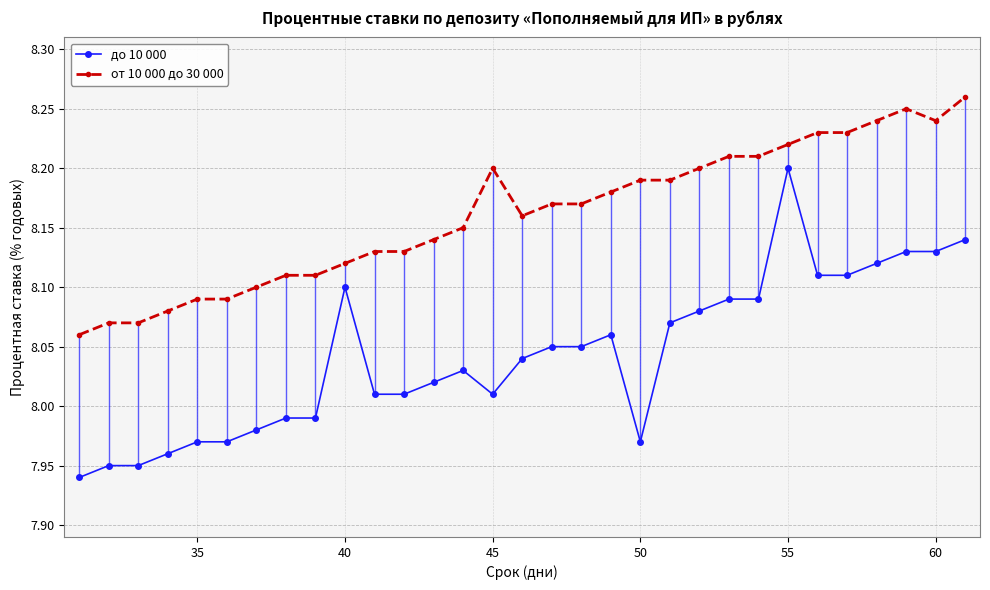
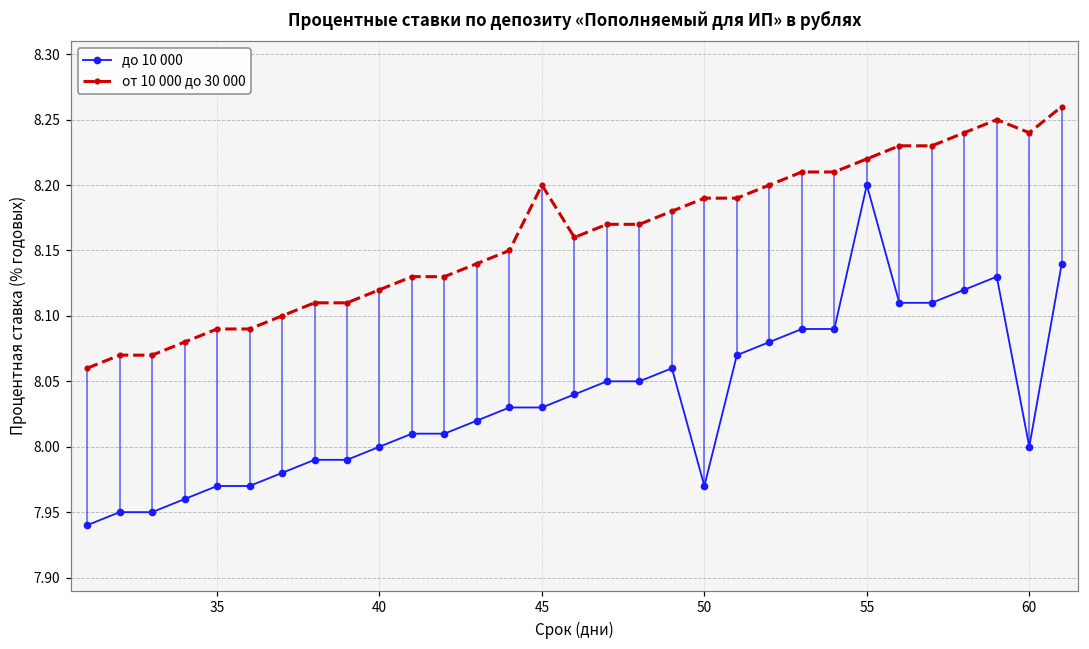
  {
    "до 10 000": {
      "35": 7.97,
-     "40": 8.1,
-     "45": 8.01,
+     "40": 8.0,
+     "45": 8.03,
      "50": 7.97,
      "55": 8.20,
-     "60": 8.13
+     "60": 8.00
    },
    "от 10 000 до 30 000": {
      "35": 8.09,
      "40": 8.12,
      "45": 8.20,
      "50": 8.19,
      "55": 8.22,
      "60": 8.24
    }
  }
